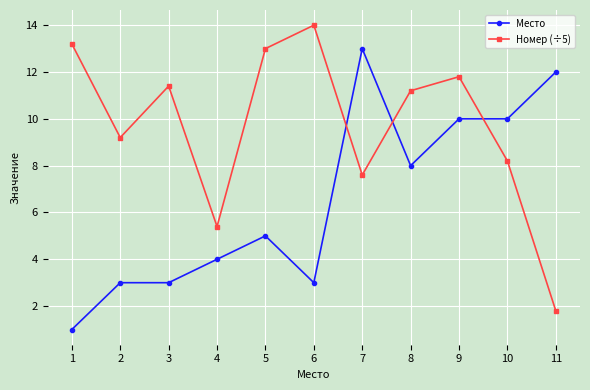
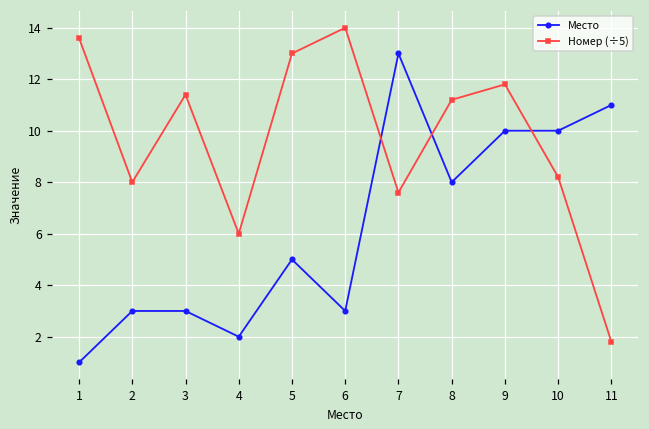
  {
    "Место": {
      "1": 1,
      "2": 3,
      "3": 3,
-     "4": 4,
+     "4": 2,
      "5": 5,
      "6": 3,
      "7": 13,
      "8": 8,
      "9": 10,
      "10": 10,
-     "11": 12
+     "11": 11
    },
    "Номер (÷5)": {
-     "1": 13.2,
-     "2": 9.2,
+     "1": 13.6,
+     "2": 8.0,
      "3": 11.4,
-     "4": 5.4,
+     "4": 6.0,
      "5": 13.0,
      "6": 14.0,
      "7": 7.6,
      "8": 11.2,
      "9": 11.8,
      "10": 8.2,
      "11": 1.8
    }
  }
